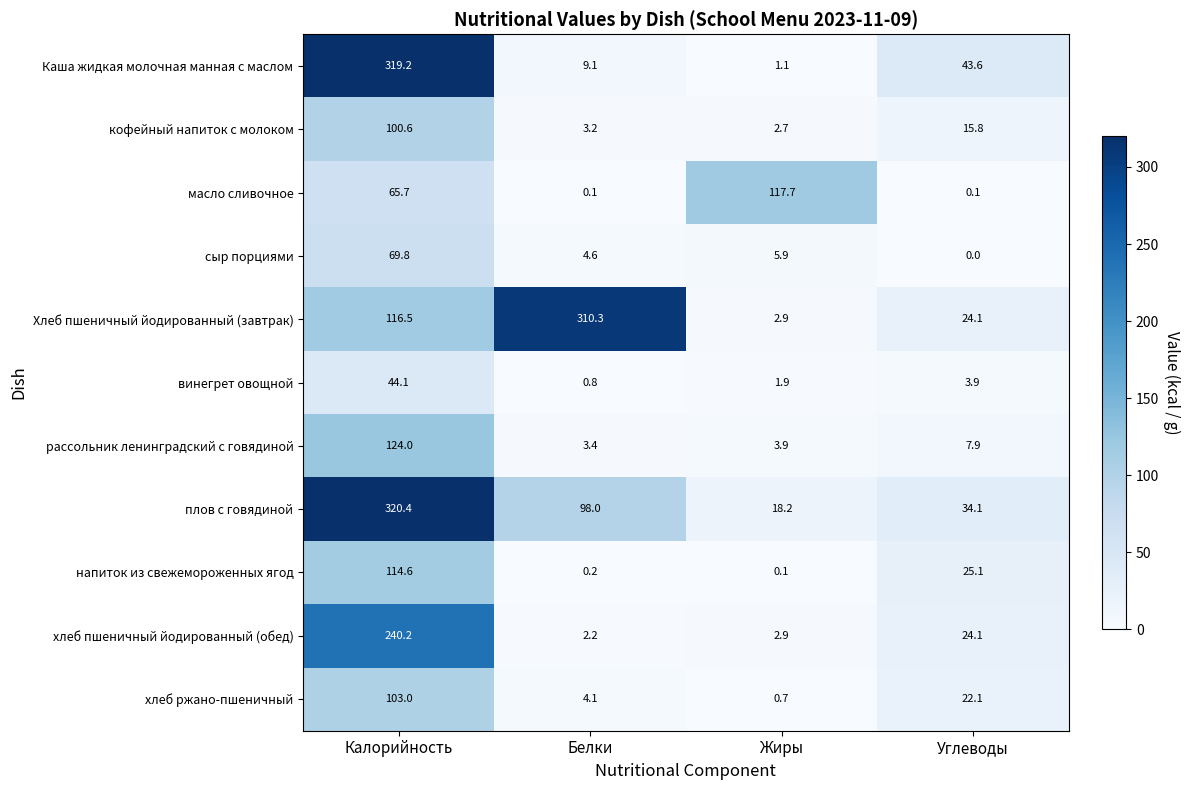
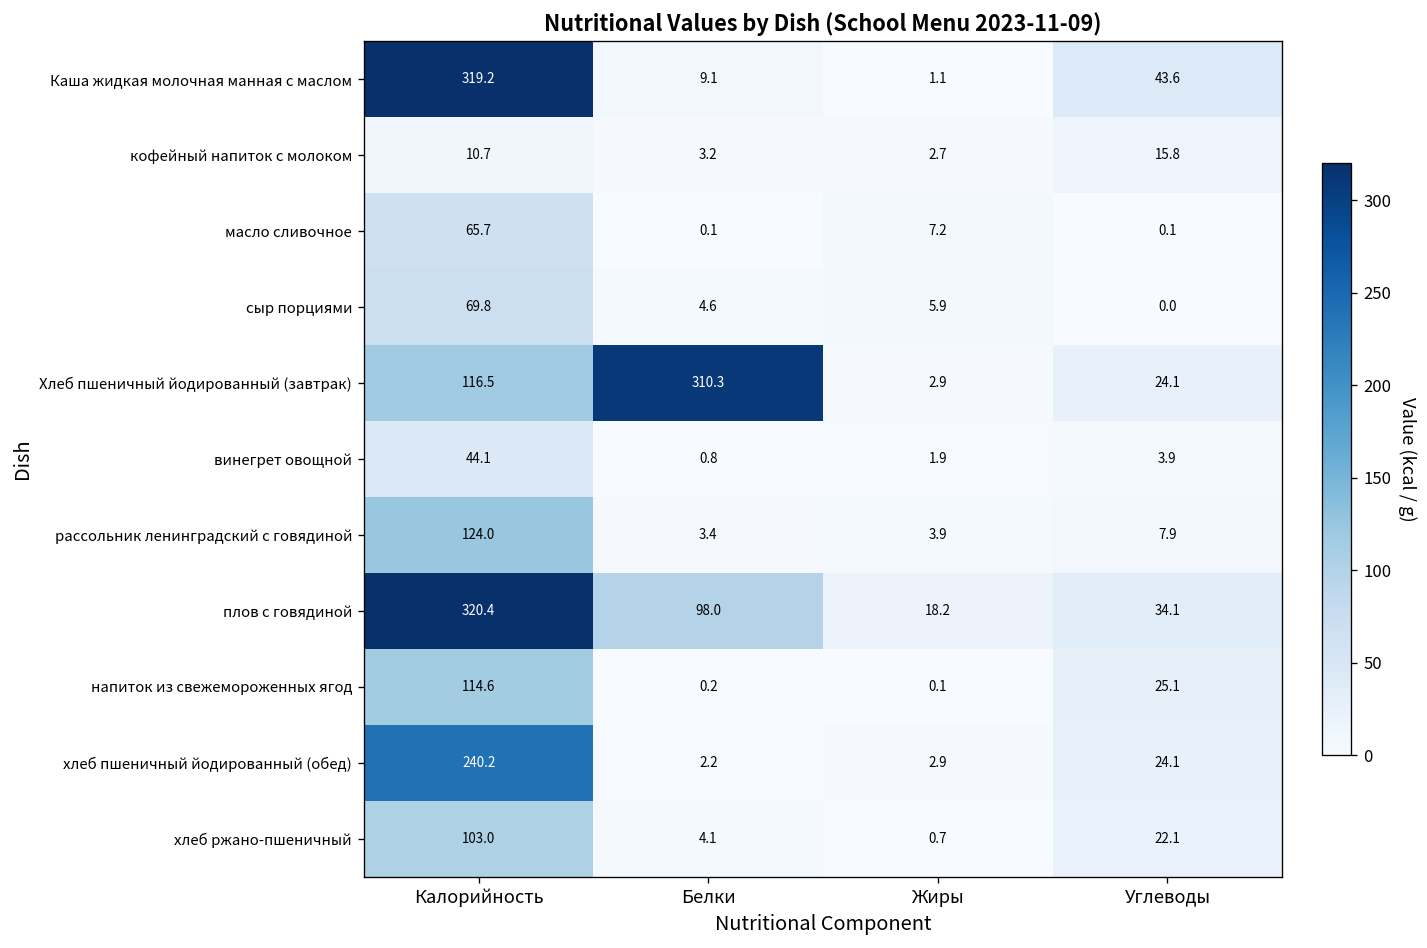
  {
    "Каша жидкая молочная манная с маслом": {
      "Калорийность": 319.2,
      "Белки": 9.1,
      "Жиры": 1.1,
      "Углеводы": 43.6
    },
    "кофейный напиток с молоком": {
-     "Калорийность": 100.6,
+     "Калорийность": 10.7,
      "Белки": 3.2,
      "Жиры": 2.7,
      "Углеводы": 15.8
    },
    "масло сливочное": {
      "Калорийность": 65.7,
      "Белки": 0.1,
-     "Жиры": 117.7,
+     "Жиры": 7.2,
      "Углеводы": 0.1
    },
    "сыр порциями": {
      "Калорийность": 69.8,
      "Белки": 4.6,
      "Жиры": 5.9,
      "Углеводы": 0.0
    },
    "Хлеб пшеничный йодированный (завтрак)": {
      "Калорийность": 116.5,
      "Белки": 310.3,
      "Жиры": 2.9,
      "Углеводы": 24.1
    },
    "винегрет овощной": {
      "Калорийность": 44.1,
      "Белки": 0.8,
      "Жиры": 1.9,
      "Углеводы": 3.9
    },
    "рассольник ленинградский с говядиной": {
      "Калорийность": 124.0,
      "Белки": 3.4,
      "Жиры": 3.9,
      "Углеводы": 7.9
    },
    "плов с говядиной": {
      "Калорийность": 320.4,
      "Белки": 98.0,
      "Жиры": 18.2,
      "Углеводы": 34.1
    },
    "напиток из свежемороженных ягод": {
      "Калорийность": 114.6,
      "Белки": 0.2,
      "Жиры": 0.1,
      "Углеводы": 25.1
    },
    "хлеб пшеничный йодированный (обед)": {
      "Калорийность": 240.2,
      "Белки": 2.2,
      "Жиры": 2.9,
      "Углеводы": 24.1
    },
    "хлеб ржано-пшеничный": {
      "Калорийность": 103.0,
      "Белки": 4.1,
      "Жиры": 0.7,
      "Углеводы": 22.1
    }
  }
